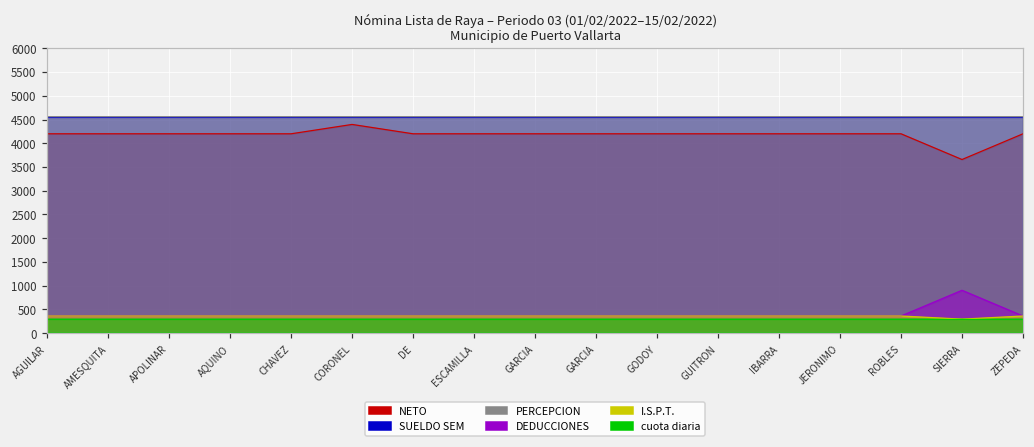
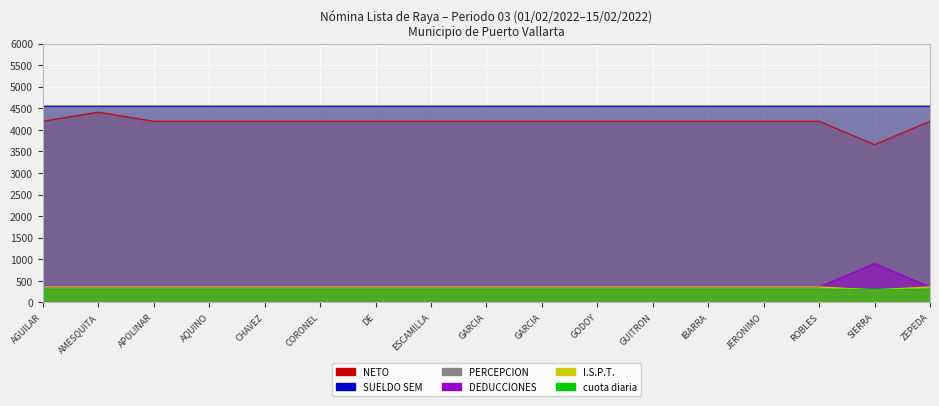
  {
    "NETO": {
      "AGUILAR": 4200,
-     "AMESQUITA": 4200,
+     "AMESQUITA": 4400,
      "APOLINAR": 4200,
      "AQUINO": 4200,
      "CHAVEZ": 4200,
-     "CORONEL": 4400,
+     "CORONEL": 4200,
      "DE": 4200,
      "ESCAMILLA": 4200,
      "GODOY": 4200,
      "GUITRON": 4200,
      "IBARRA": 4200,
      "JERONIMO": 4200,
      "ROBLES": 4200,
      "SIERRA": 3700,
      "ZEPEDA": 4200
    },
    "PERCEPCION": {
      "AGUILAR": 4600,
      "AMESQUITA": 4600,
      "APOLINAR": 4600,
      "AQUINO": 4600,
      "CHAVEZ": 4600,
      "CORONEL": 4600,
      "DE": 4600,
      "ESCAMILLA": 4600,
      "GODOY": 4600,
      "GUITRON": 4600,
      "IBARRA": 4600,
      "JERONIMO": 4600,
      "ROBLES": 4600,
      "SIERRA": 4600,
      "ZEPEDA": 4600
    },
    "DEDUCCIONES": {
      "SIERRA": 900
    }
  }
